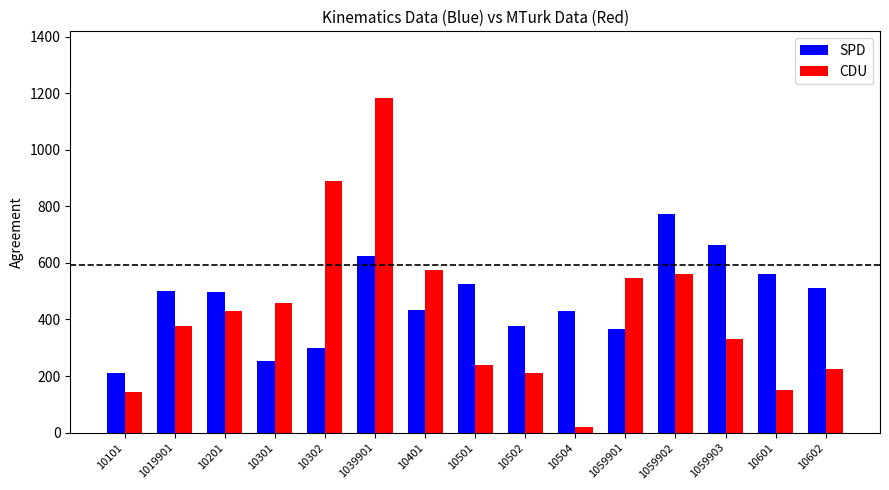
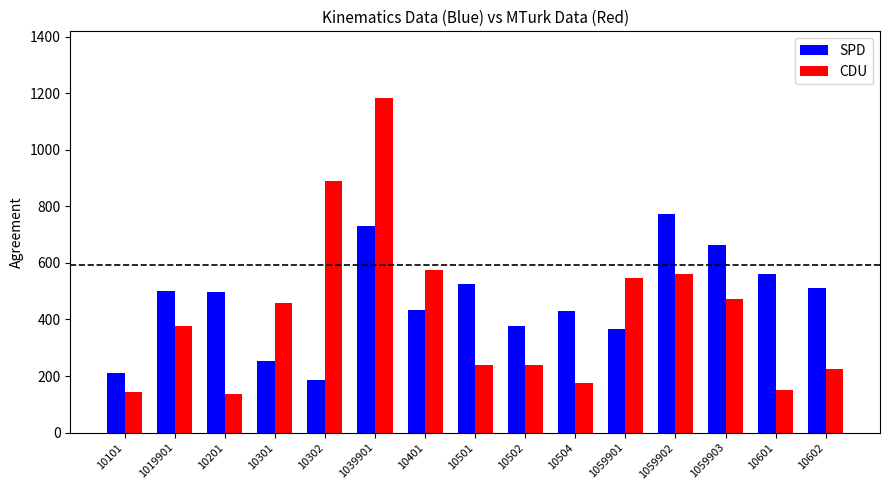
  {
    "SPD": {
      "10101": 210,
      "1019901": 500,
      "10201": 500,
      "10301": 250,
-     "10302": 300,
-     "1039901": 620,
+     "10302": 190,
+     "1039901": 730,
      "10401": 430,
      "10501": 520,
      "10502": 380,
      "10504": 430,
      "1059901": 370,
      "1059902": 770,
      "1059903": 660,
      "10601": 560,
      "10602": 510
    },
    "CDU": {
      "10101": 140,
      "1019901": 380,
-     "10201": 430,
+     "10201": 140,
      "10301": 460,
      "10302": 890,
      "1039901": 1180,
      "10401": 570,
      "10501": 240,
-     "10502": 210,
-     "10504": 20,
+     "10502": 240,
+     "10504": 180,
      "1059901": 550,
      "1059902": 560,
-     "1059903": 330,
+     "1059903": 470,
      "10601": 150,
      "10602": 230
    }
  }
